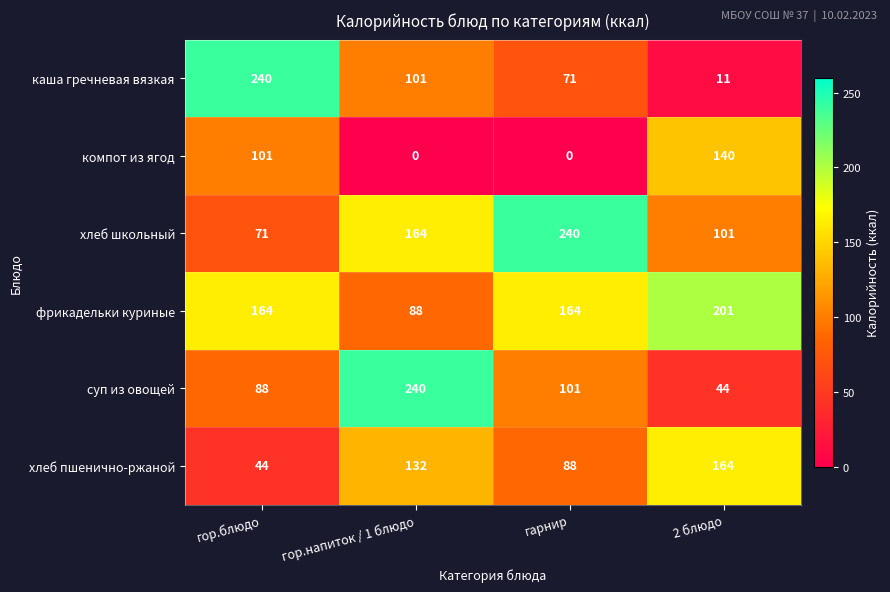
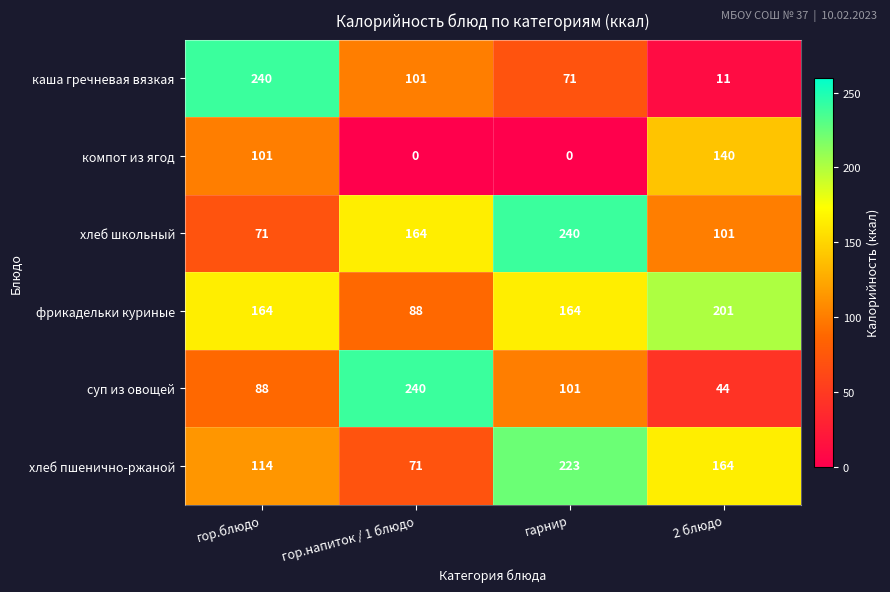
  {
    "каша гречневая вязкая": {
      "гор.блюдо": 240,
      "гор.напиток / 1 блюдо": 101,
      "гарнир": 71,
      "2 блюдо": 11
    },
    "компот из ягод": {
      "гор.блюдо": 101,
      "гор.напиток / 1 блюдо": 0,
      "гарнир": 0,
      "2 блюдо": 140
    },
    "хлеб школьный": {
      "гор.блюдо": 71,
      "гор.напиток / 1 блюдо": 164,
      "гарнир": 240,
      "2 блюдо": 101
    },
    "фрикадельки куриные": {
      "гор.блюдо": 164,
      "гор.напиток / 1 блюдо": 88,
      "гарнир": 164,
      "2 блюдо": 201
    },
    "суп из овощей": {
      "гор.блюдо": 88,
      "гор.напиток / 1 блюдо": 240,
      "гарнир": 101,
      "2 блюдо": 44
    },
    "хлеб пшенично-ржаной": {
-     "гор.блюдо": 44,
-     "гор.напиток / 1 блюдо": 132,
-     "гарнир": 88,
+     "гор.блюдо": 114,
+     "гор.напиток / 1 блюдо": 71,
+     "гарнир": 223,
      "2 блюдо": 164
    }
  }
